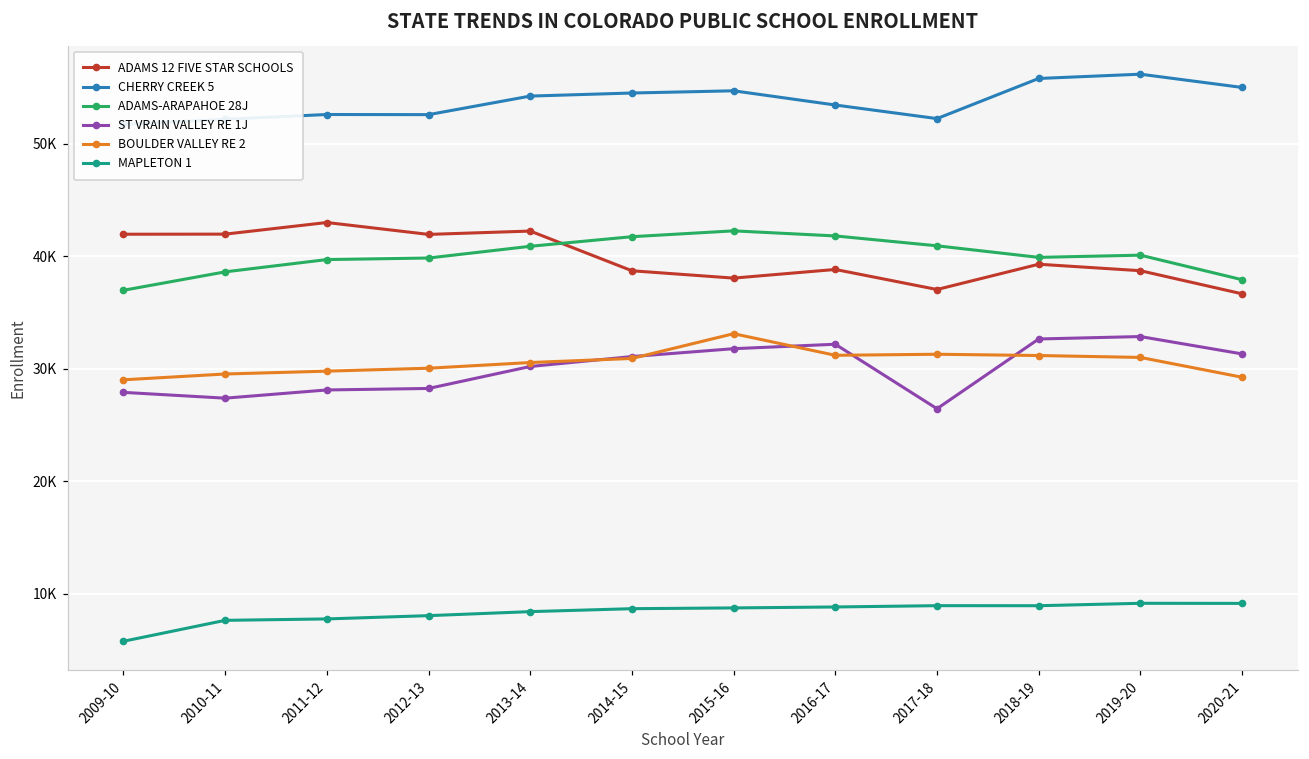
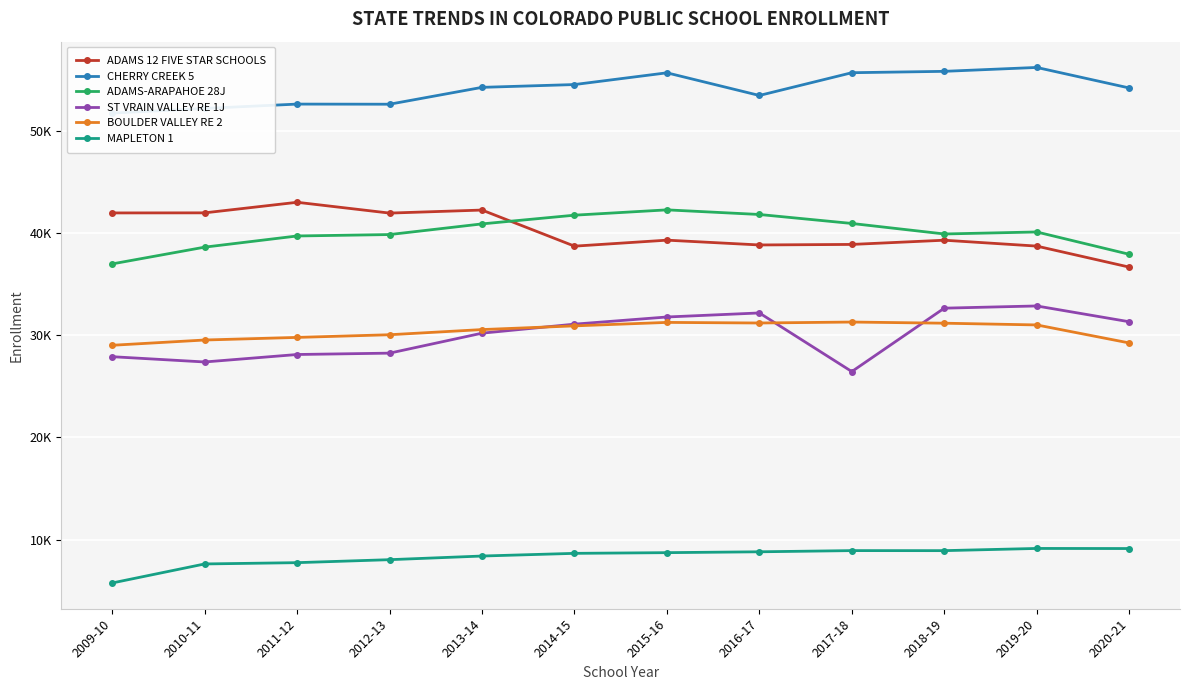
  {
    "ADAMS 12 FIVE STAR SCHOOLS": {
      "2009-10": 41900,
      "2010-11": 42000,
      "2011-12": 43000,
      "2012-13": 41900,
      "2013-14": 42200,
      "2014-15": 38700,
-     "2015-16": 38000,
+     "2015-16": 39300,
      "2016-17": 38800,
-     "2017-18": 37000,
+     "2017-18": 38900,
      "2018-19": 39300,
      "2019-20": 38700,
      "2020-21": 36700
    },
    "CHERRY CREEK 5": {
      "2011-12": 52600,
      "2012-13": 52600,
      "2013-14": 54200,
      "2014-15": 54500,
-     "2015-16": 54700,
+     "2015-16": 55600,
      "2016-17": 53400,
-     "2017-18": 52200,
+     "2017-18": 55700,
      "2018-19": 55800,
      "2019-20": 56200,
-     "2020-21": 55000
+     "2020-21": 54200
    },
    "ST VRAIN VALLEY RE 1J": {
      "2009-10": 27900,
      "2010-11": 27400,
      "2011-12": 28100,
      "2012-13": 28200,
      "2013-14": 30200,
      "2015-16": 31800,
      "2016-17": 32200,
      "2017-18": 26400,
      "2018-19": 32600,
      "2019-20": 32900,
      "2020-21": 31300
    },
    "BOULDER VALLEY RE 2": {
      "2009-10": 29000,
      "2010-11": 29500,
      "2011-12": 29800,
      "2012-13": 30000,
      "2013-14": 30500,
-     "2015-16": 33100,
+     "2015-16": 31200,
      "2016-17": 31200,
      "2017-18": 31300,
      "2018-19": 31200,
      "2019-20": 31000,
      "2020-21": 29200
    }
  }
